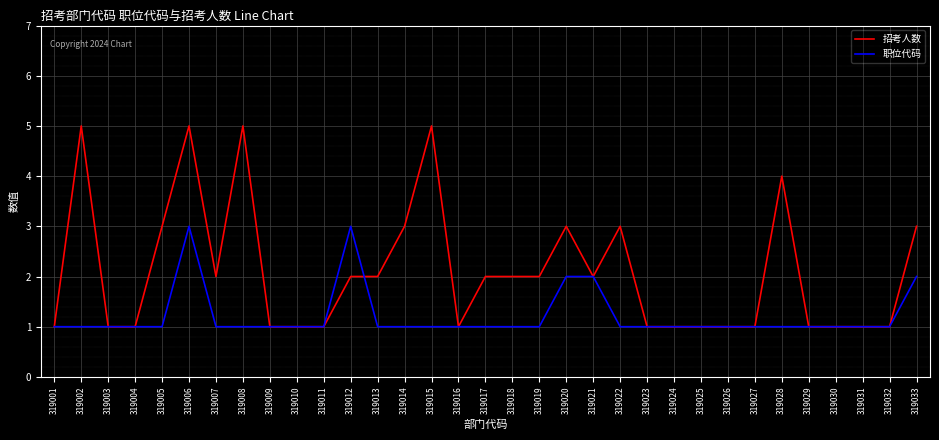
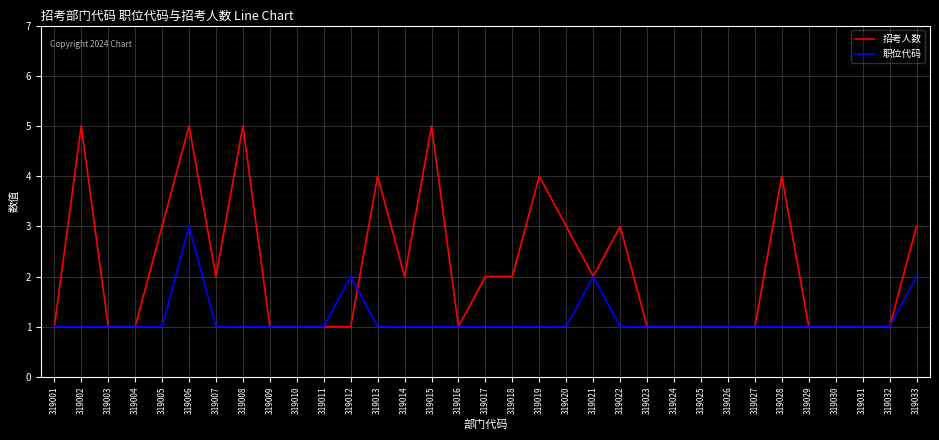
  {
    "招考人数": {
      "319002": 5,
      "319005": 3,
      "319006": 5,
      "319007": 2,
      "319008": 5,
-     "319012": 2,
-     "319013": 2,
-     "319014": 3,
+     "319012": 1,
+     "319013": 4,
+     "319014": 2,
      "319015": 5,
      "319017": 2,
      "319018": 2,
-     "319019": 2,
+     "319019": 4,
      "319020": 3,
      "319022": 3,
      "319028": 4,
      "319033": 3
    },
    "职位代码": {
      "319002": 1,
      "319005": 1,
      "319006": 3,
      "319007": 1,
      "319008": 1,
-     "319012": 3,
+     "319012": 2,
      "319013": 1,
      "319014": 1,
      "319015": 1,
      "319017": 1,
      "319018": 1,
      "319019": 1,
-     "319020": 2,
+     "319020": 1,
      "319022": 1,
      "319028": 1,
      "319033": 2
    }
  }
